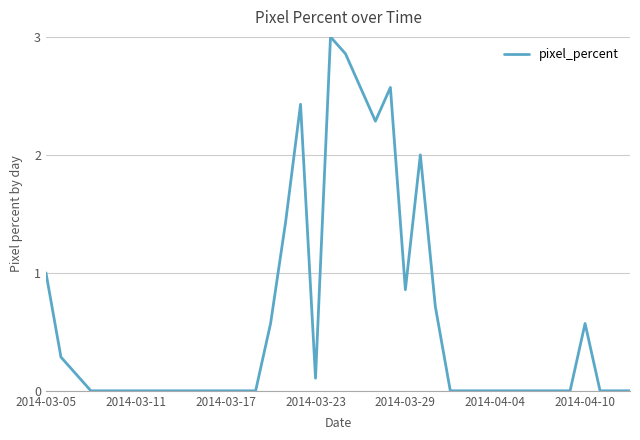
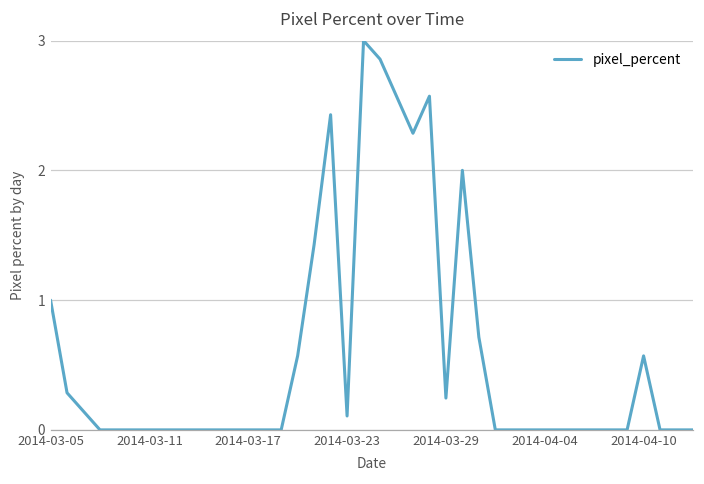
  {
    "2014-03-05": 1.00,
    "2014-03-11": 0.00,
    "2014-03-17": 0.00,
    "2014-03-23": 0.11,
-   "2014-03-29": 0.86,
+   "2014-03-29": 0.25,
    "2014-04-04": 0.00,
    "2014-04-10": 0.57
  }
